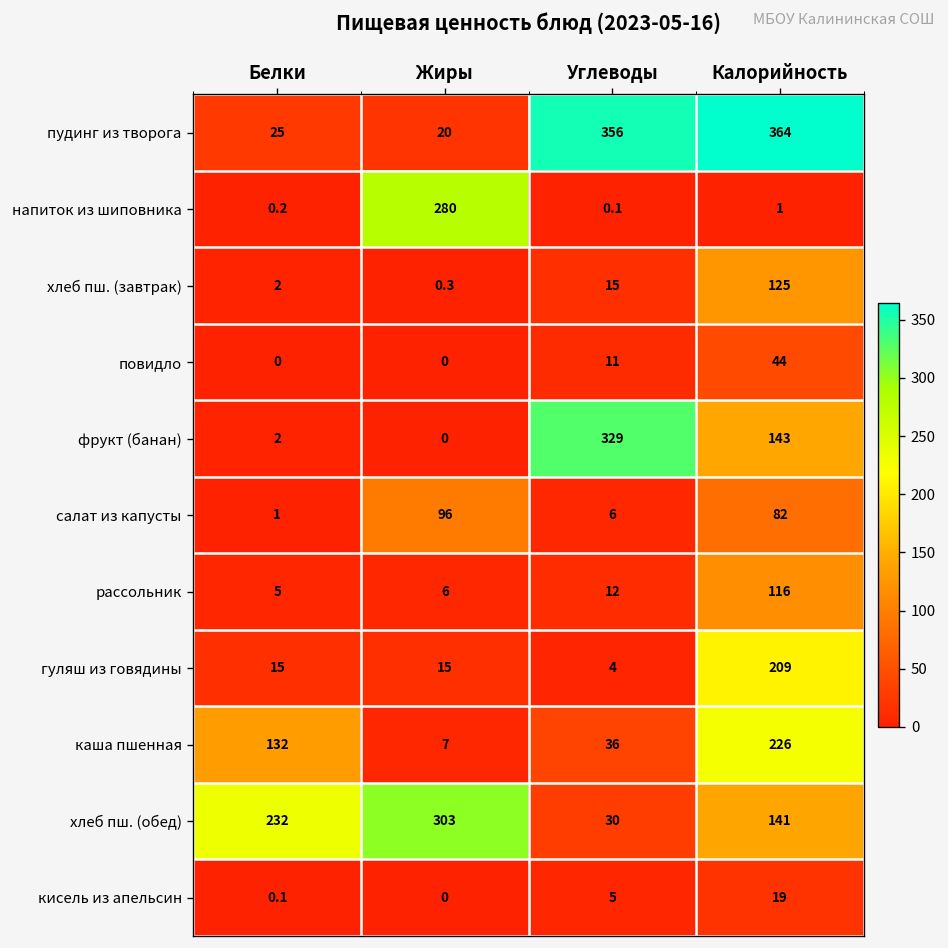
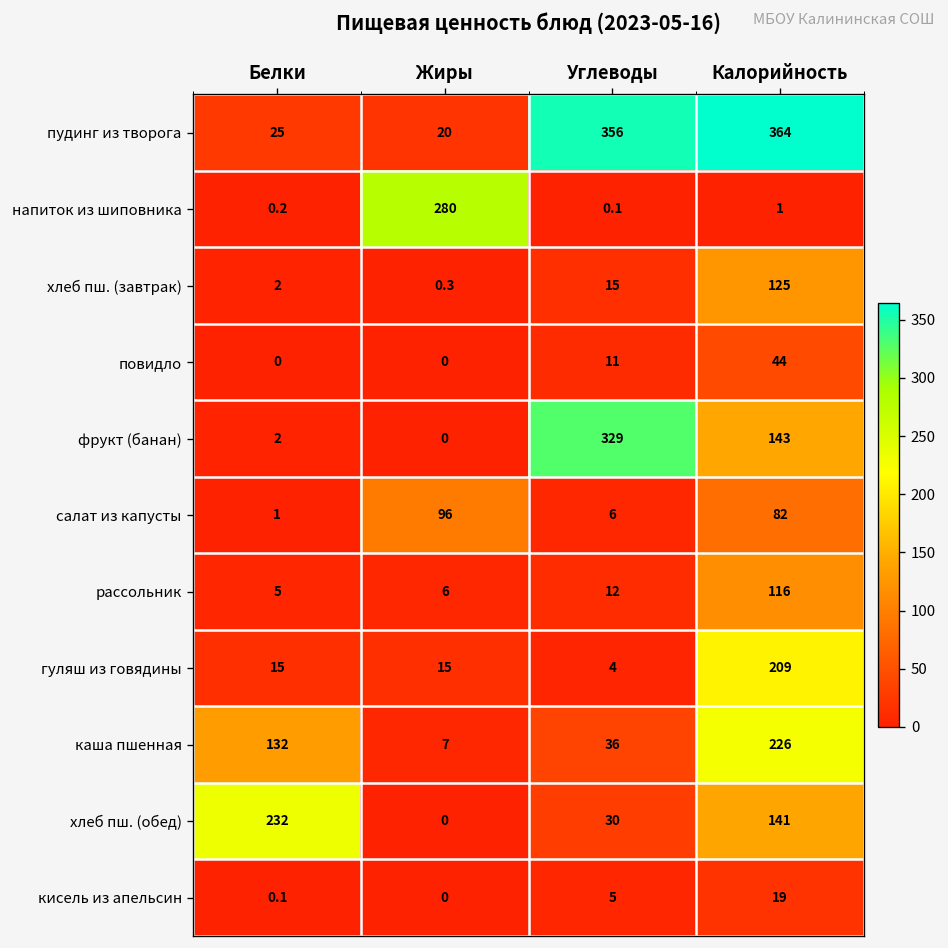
  {
    "пудинг из творога": {
      "Белки": 25,
      "Жиры": 20,
      "Углеводы": 356,
      "Калорийность": 364
    },
    "напиток из шиповника": {
      "Белки": 0.2,
      "Жиры": 280,
      "Углеводы": 0.1,
      "Калорийность": 1
    },
    "хлеб пш. (завтрак)": {
      "Белки": 2,
      "Жиры": 0.3,
      "Углеводы": 15,
      "Калорийность": 125
    },
    "повидло": {
      "Белки": 0,
      "Жиры": 0,
      "Углеводы": 11,
      "Калорийность": 44
    },
    "фрукт (банан)": {
      "Белки": 2,
      "Жиры": 0,
      "Углеводы": 329,
      "Калорийность": 143
    },
    "салат из капусты": {
      "Белки": 1,
      "Жиры": 96,
      "Углеводы": 6,
      "Калорийность": 82
    },
    "рассольник": {
      "Белки": 5,
      "Жиры": 6,
      "Углеводы": 12,
      "Калорийность": 116
    },
    "гуляш из говядины": {
      "Белки": 15,
      "Жиры": 15,
      "Углеводы": 4,
      "Калорийность": 209
    },
    "каша пшенная": {
      "Белки": 132,
      "Жиры": 7,
      "Углеводы": 36,
      "Калорийность": 226
    },
    "хлеб пш. (обед)": {
      "Белки": 232,
-     "Жиры": 303,
+     "Жиры": 0,
      "Углеводы": 30,
      "Калорийность": 141
    },
    "кисель из апельсин": {
      "Белки": 0.1,
      "Жиры": 0,
      "Углеводы": 5,
      "Калорийность": 19
    }
  }
